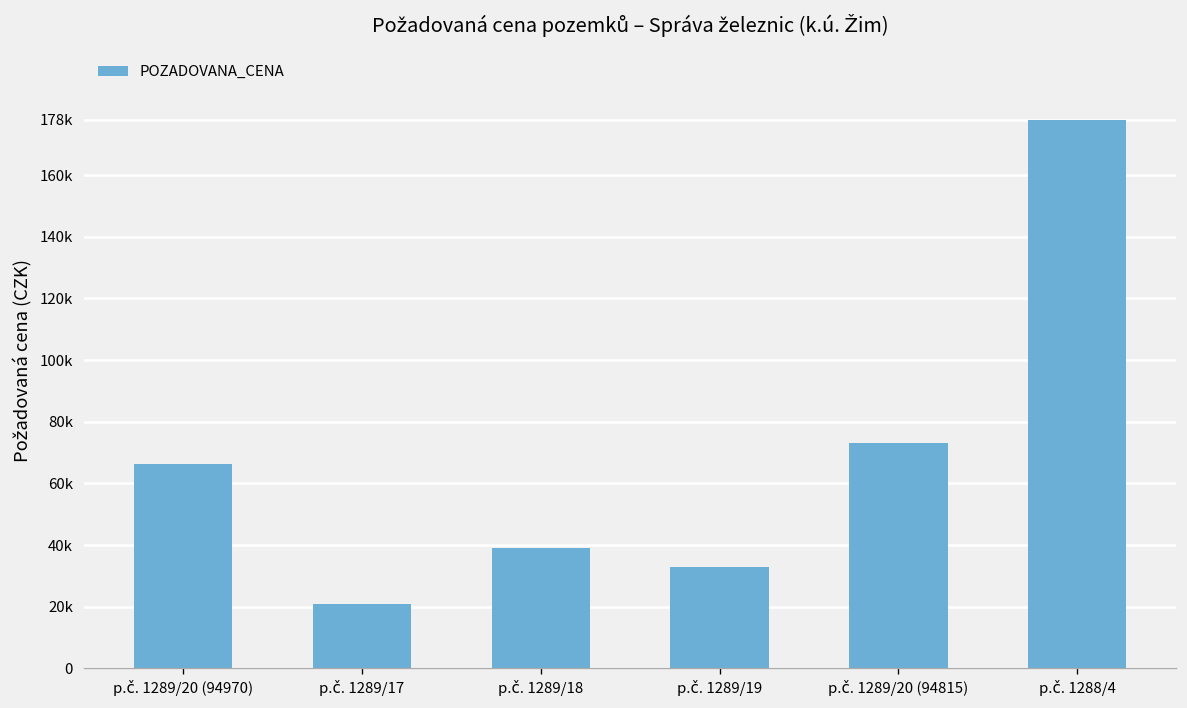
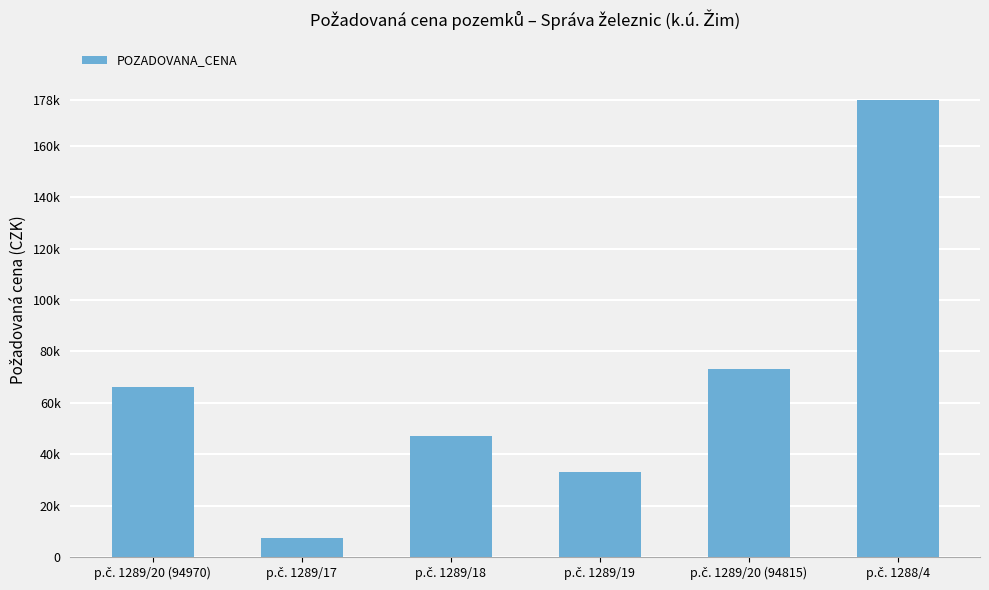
  {
    "p.č. 1289/20 (94970)": 66000,
-   "p.č. 1289/17": 21000,
-   "p.č. 1289/18": 39000,
+   "p.č. 1289/17": 7000,
+   "p.č. 1289/18": 47000,
    "p.č. 1289/19": 33000,
    "p.č. 1289/20 (94815)": 73000,
    "p.č. 1288/4": 178000
  }
